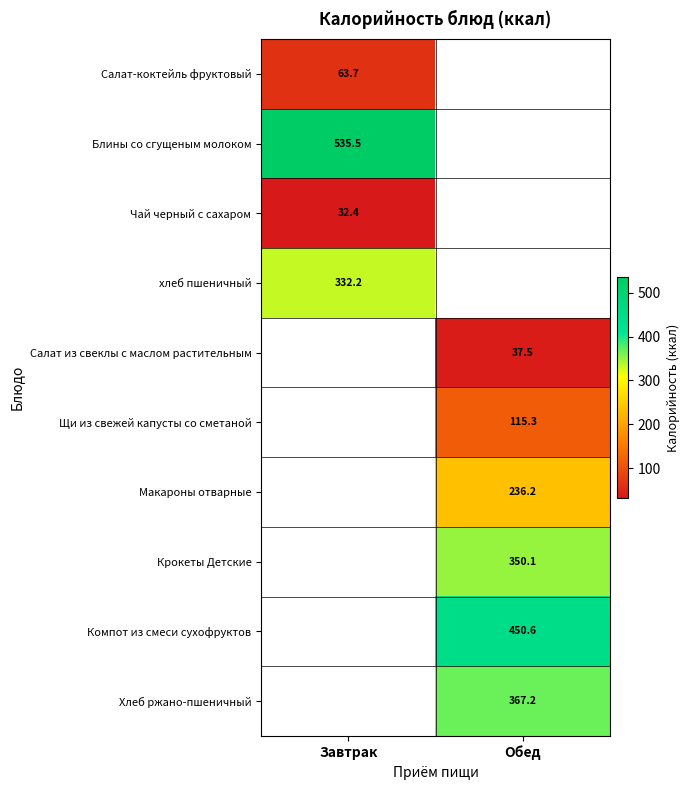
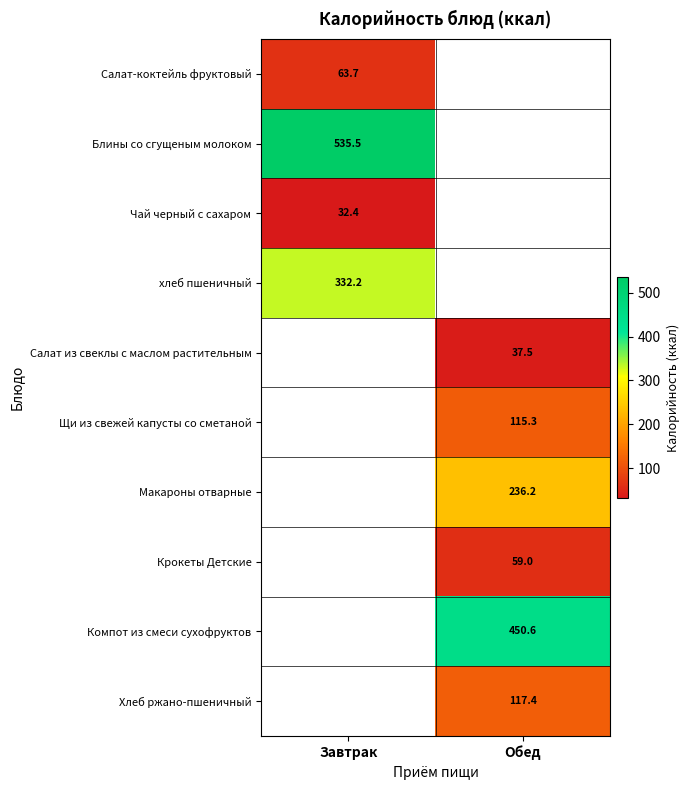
  {
    "Салат-коктейль фруктовый": {
      "Завтрак": 63.7
    },
    "Блины со сгущеным молоком": {
      "Завтрак": 535.5
    },
    "Чай черный с сахаром": {
      "Завтрак": 32.4
    },
    "хлеб пшеничный": {
      "Завтрак": 332.2
    },
    "Салат из свеклы с маслом растительным": {
      "Обед": 37.5
    },
    "Щи из свежей капусты со сметаной": {
      "Обед": 115.3
    },
    "Макароны отварные": {
      "Обед": 236.2
    },
    "Крокеты Детские": {
-     "Обед": 350.1
+     "Обед": 59.0
    },
    "Компот из смеси сухофруктов": {
      "Обед": 450.6
    },
    "Хлеб ржано-пшеничный": {
-     "Обед": 367.2
+     "Обед": 117.4
    }
  }
